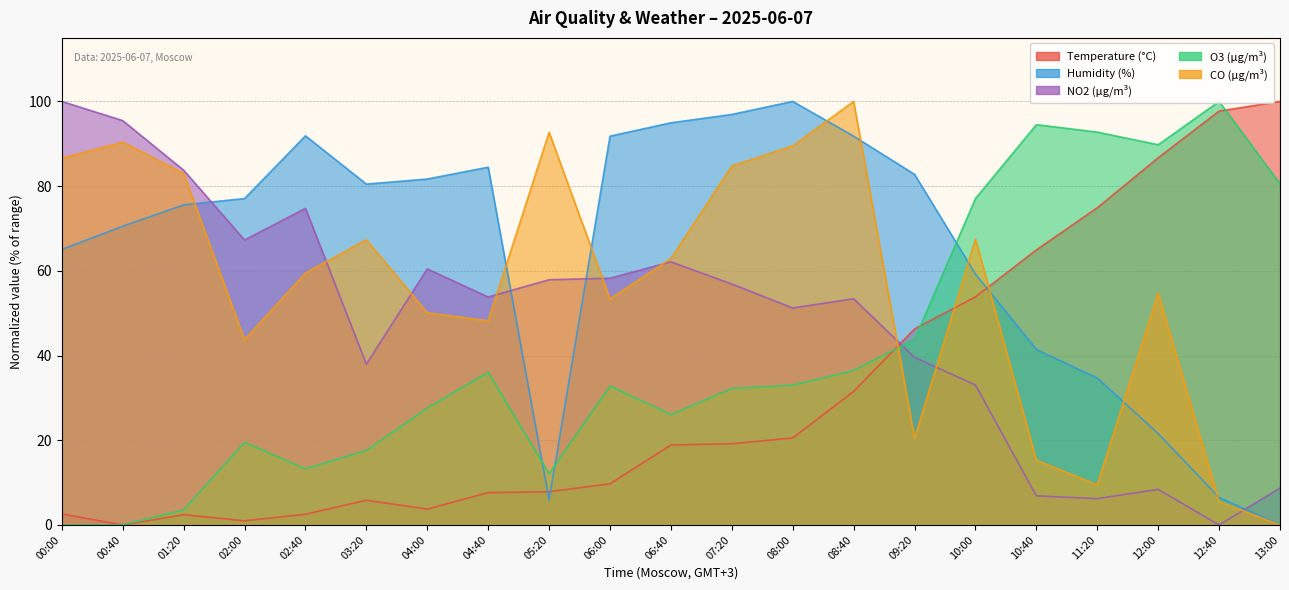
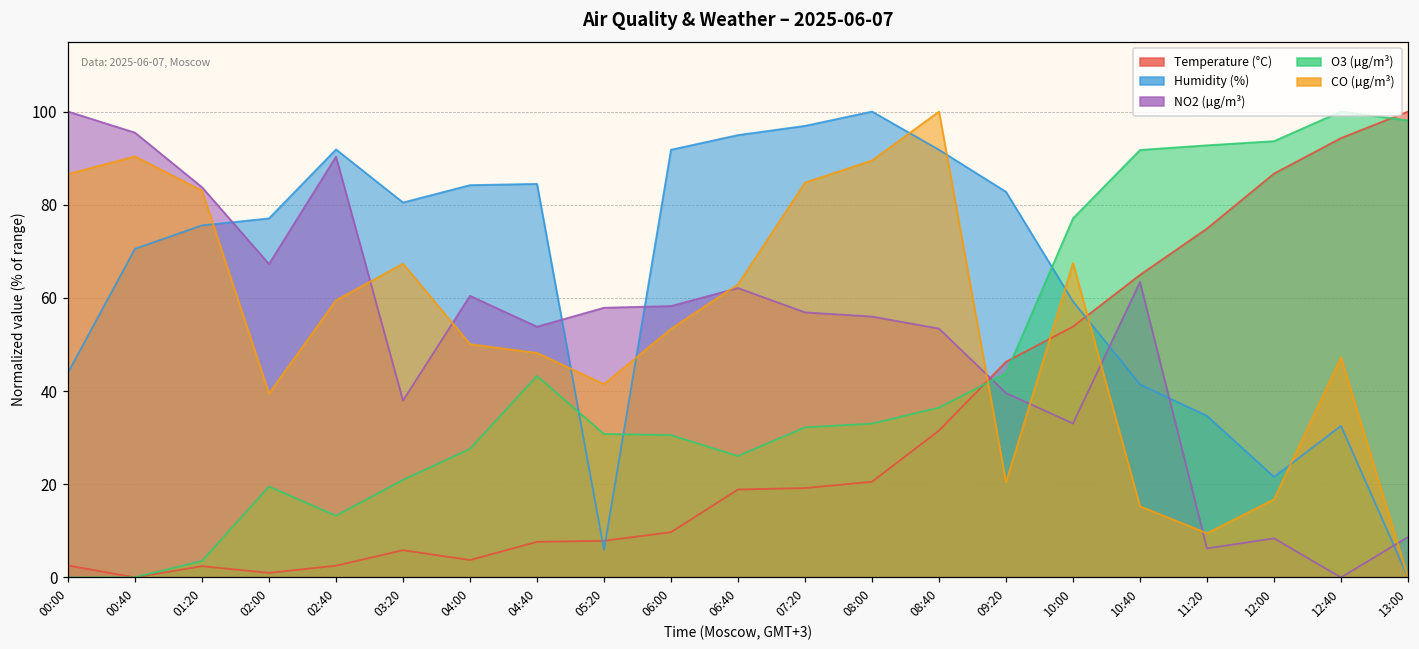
  {
    "Temperature (°C)": {
      "00:00": 3,
      "01:20": 2,
      "02:00": 1,
      "02:40": 3,
      "03:20": 6,
      "04:00": 4,
      "04:40": 8,
      "05:20": 8,
      "06:00": 10,
      "06:40": 19,
      "07:20": 19,
      "08:00": 21,
      "08:40": 32,
      "09:20": 46,
      "10:00": 54,
      "10:40": 65,
      "11:20": 75,
      "12:00": 87,
-     "12:40": 98,
+     "12:40": 94,
      "13:00": 100
    },
    "Humidity (%)": {
-     "00:00": 65,
+     "00:00": 44,
      "00:40": 71,
      "01:20": 76,
      "02:00": 77,
      "02:40": 92,
      "03:20": 80,
-     "04:00": 82,
+     "04:00": 84,
      "04:40": 84,
      "05:20": 6,
      "06:00": 92,
      "06:40": 95,
      "07:20": 97,
      "08:00": 100,
      "08:40": 92,
      "09:20": 83,
      "10:00": 59,
      "10:40": 41,
      "11:20": 35,
      "12:00": 22,
-     "12:40": 6
+     "12:40": 33
    },
    "NO2 (µg/m³)": {
      "00:00": 100,
      "00:40": 95,
      "01:20": 84,
      "02:00": 67,
-     "02:40": 75,
+     "02:40": 90,
      "03:20": 38,
      "04:00": 60,
      "04:40": 54,
      "05:20": 58,
      "06:00": 58,
      "06:40": 62,
      "07:20": 57,
-     "08:00": 51,
+     "08:00": 56,
      "08:40": 53,
      "09:20": 40,
      "10:00": 33,
-     "10:40": 7,
+     "10:40": 63,
      "11:20": 6,
      "12:00": 8,
      "12:40": 0,
      "13:00": 9
    },
    "O3 (µg/m³)": {
      "00:00": 0,
      "01:20": 4,
      "02:00": 19,
      "02:40": 13,
-     "03:20": 18,
+     "03:20": 21,
      "04:00": 28,
-     "04:40": 36,
-     "05:20": 12,
-     "06:00": 33,
+     "04:40": 43,
+     "05:20": 31,
+     "06:00": 31,
      "06:40": 26,
      "07:20": 32,
      "08:00": 33,
      "08:40": 36,
      "09:20": 44,
      "10:00": 77,
-     "10:40": 95,
+     "10:40": 92,
      "11:20": 93,
-     "12:00": 90,
-     "13:00": 81
+     "12:00": 94,
+     "13:00": 98
    },
    "CO (µg/m³)": {
      "00:00": 87,
      "00:40": 90,
      "01:20": 83,
-     "02:00": 44,
+     "02:00": 39,
      "02:40": 59,
      "03:20": 67,
      "04:00": 50,
      "04:40": 48,
-     "05:20": 93,
+     "05:20": 41,
      "06:00": 53,
      "06:40": 63,
      "07:20": 85,
      "08:00": 90,
      "08:40": 100,
      "09:20": 20,
      "10:00": 67,
      "10:40": 15,
      "11:20": 9,
-     "12:00": 55,
-     "12:40": 6
+     "12:00": 17,
+     "12:40": 47
    }
  }
